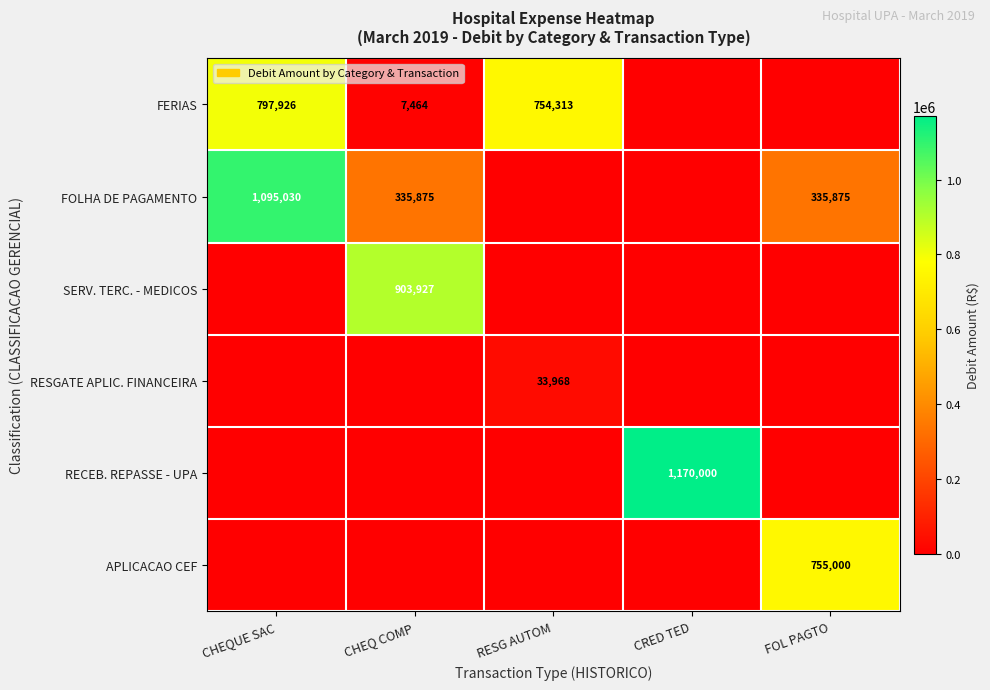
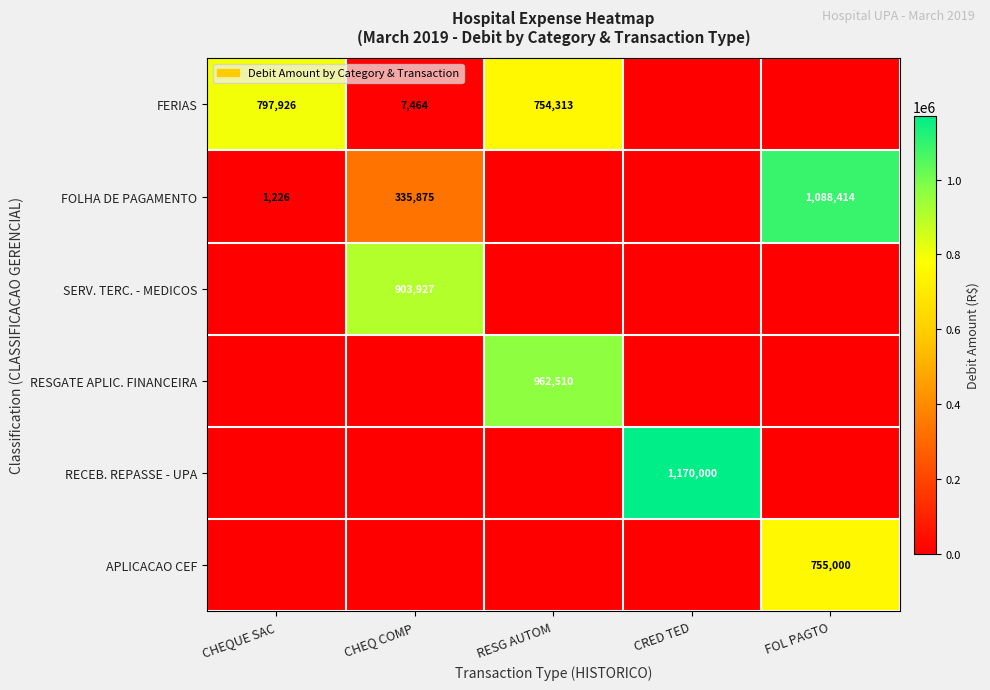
  {
    "FERIAS": {
      "CHEQUE SAC": "797,926",
      "CHEQ COMP": "7,464",
      "RESG AUTOM": "754,313"
    },
    "FOLHA DE PAGAMENTO": {
-     "CHEQUE SAC": "1,095,030",
+     "CHEQUE SAC": "1,226",
      "CHEQ COMP": "335,875",
-     "FOL PAGTO": "335,875"
+     "FOL PAGTO": "1,088,414"
    },
    "SERV. TERC. - MEDICOS": {
      "CHEQ COMP": "903,927"
    },
    "RESGATE APLIC. FINANCEIRA": {
-     "RESG AUTOM": "33,968"
+     "RESG AUTOM": "962,510"
    },
    "RECEB. REPASSE - UPA": {
      "CRED TED": "1,170,000"
    },
    "APLICACAO CEF": {
      "FOL PAGTO": "755,000"
    }
  }
